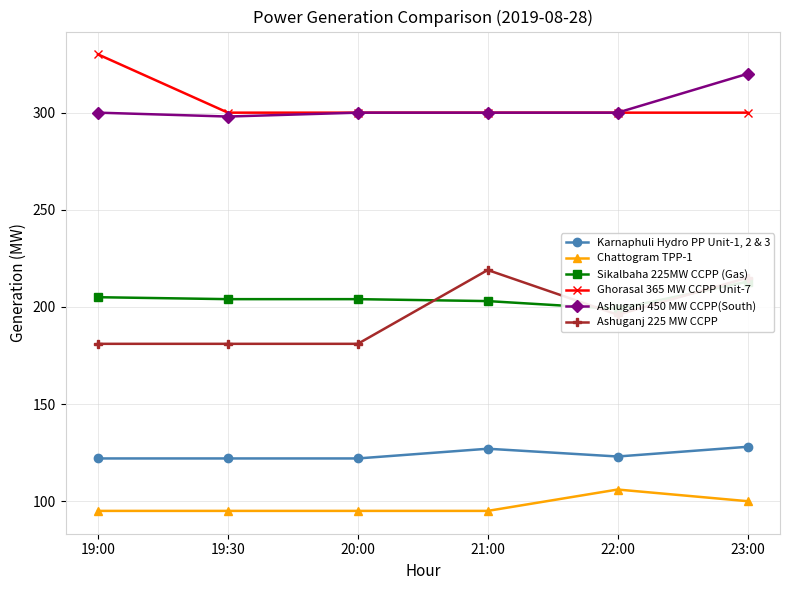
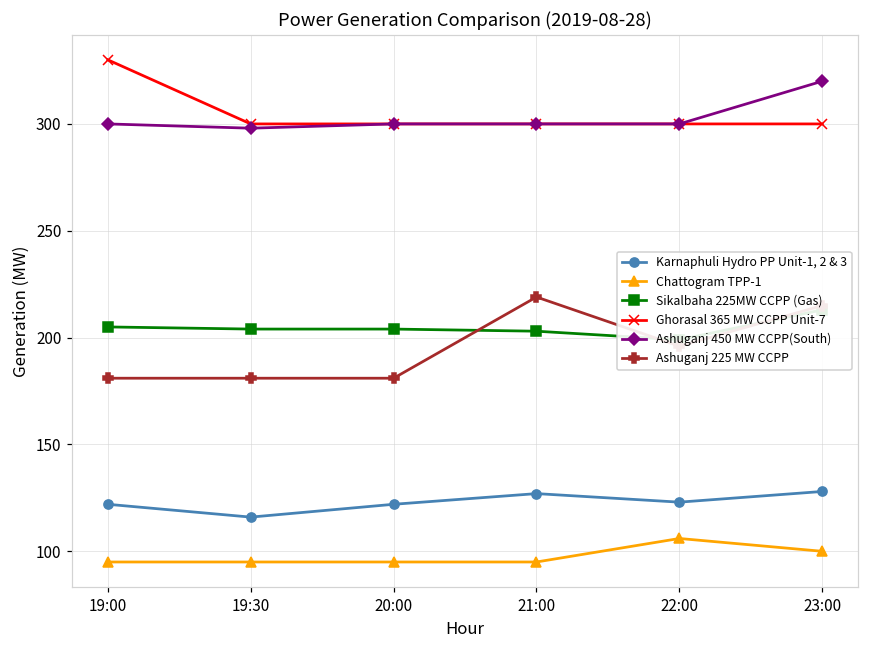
  {
    "Karnaphuli Hydro PP Unit-1, 2 & 3": {
      "19:00": 122,
-     "19:30": 122,
+     "19:30": 116,
      "20:00": 122,
      "21:00": 127,
      "22:00": 123,
      "23:00": 128
    },
    "Chattogram TPP-1": {
      "19:00": 95,
      "19:30": 95,
      "20:00": 95,
      "21:00": 95,
      "22:00": 106,
      "23:00": 100
    },
    "Sikalbaha 225MW CCPP (Gas)": {
      "19:00": 205,
      "19:30": 204,
      "20:00": 204,
      "21:00": 203
    },
    "Ghorasal 365 MW CCPP Unit-7": {
      "19:00": 330,
      "19:30": 300,
      "23:00": 300
    },
    "Ashuganj 450 MW CCPP(South)": {
      "19:00": 300,
      "19:30": 298,
      "23:00": 320
    },
    "Ashuganj 225 MW CCPP": {
      "19:00": 181,
      "19:30": 181,
      "20:00": 181,
      "21:00": 219
    }
  }
